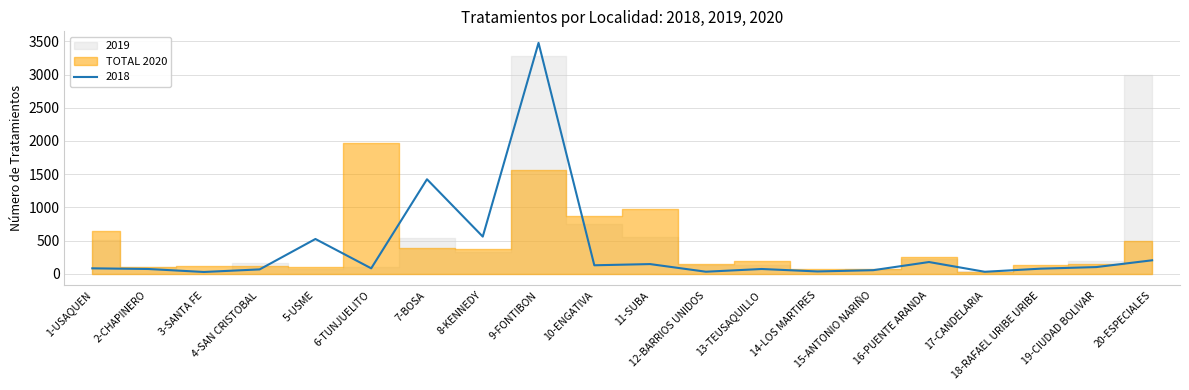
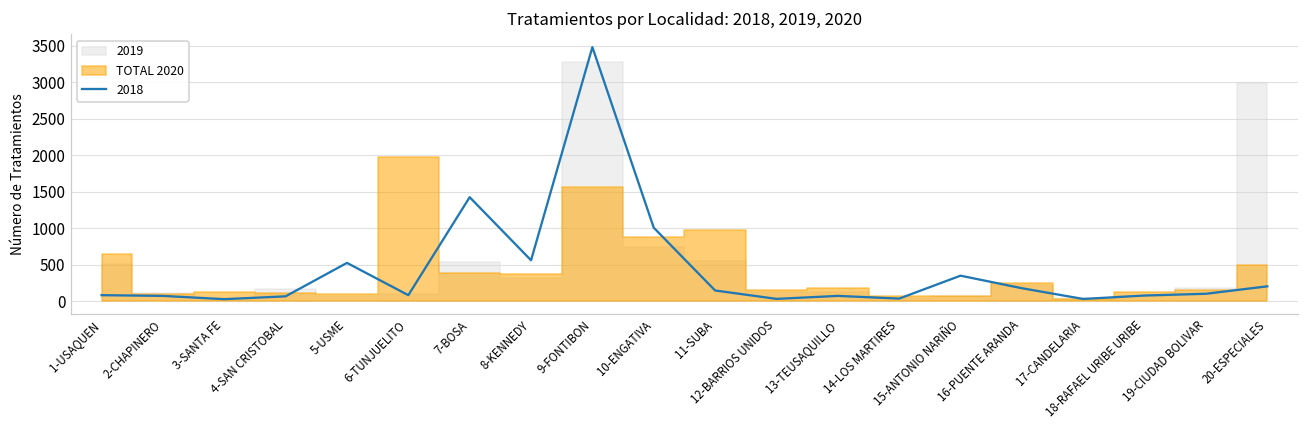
  {
    "2018": {
      "1-USAQUEN": 100,
      "2-CHAPINERO": 100,
      "3-SANTA FE": 0,
      "4-SAN CRISTOBAL": 100,
      "5-USME": 500,
      "6-TUNJUELITO": 100,
      "7-BOSA": 1400,
      "8-KENNEDY": 600,
      "9-FONTIBON": 3500,
-     "10-ENGATIVA": 100,
+     "10-ENGATIVA": 1000,
      "11-SUBA": 100,
      "12-BARRIOS UNIDOS": 0,
      "13-TEUSAQUILLO": 100,
      "14-LOS MARTIRES": 0,
-     "15-ANTONIO NARIÑO": 100,
+     "15-ANTONIO NARIÑO": 300,
      "16-PUENTE ARANDA": 200,
      "17-CANDELARIA": 0,
      "18-RAFAEL URIBE URIBE": 100,
      "19-CIUDAD BOLIVAR": 100,
      "20-ESPECIALES": 200
    }
  }
